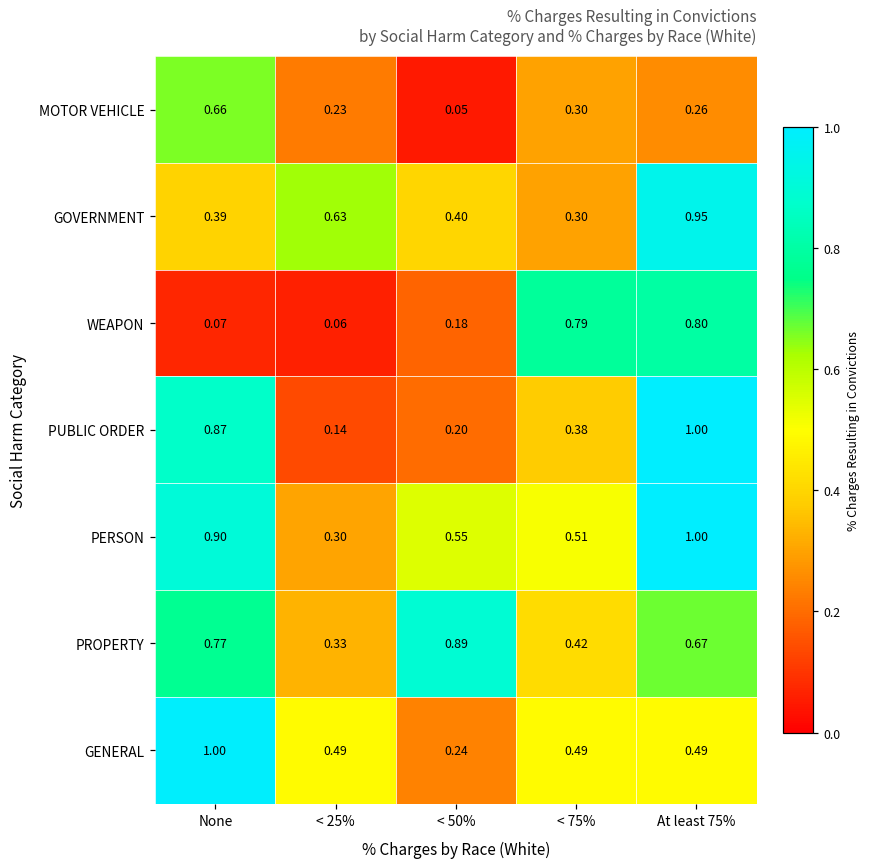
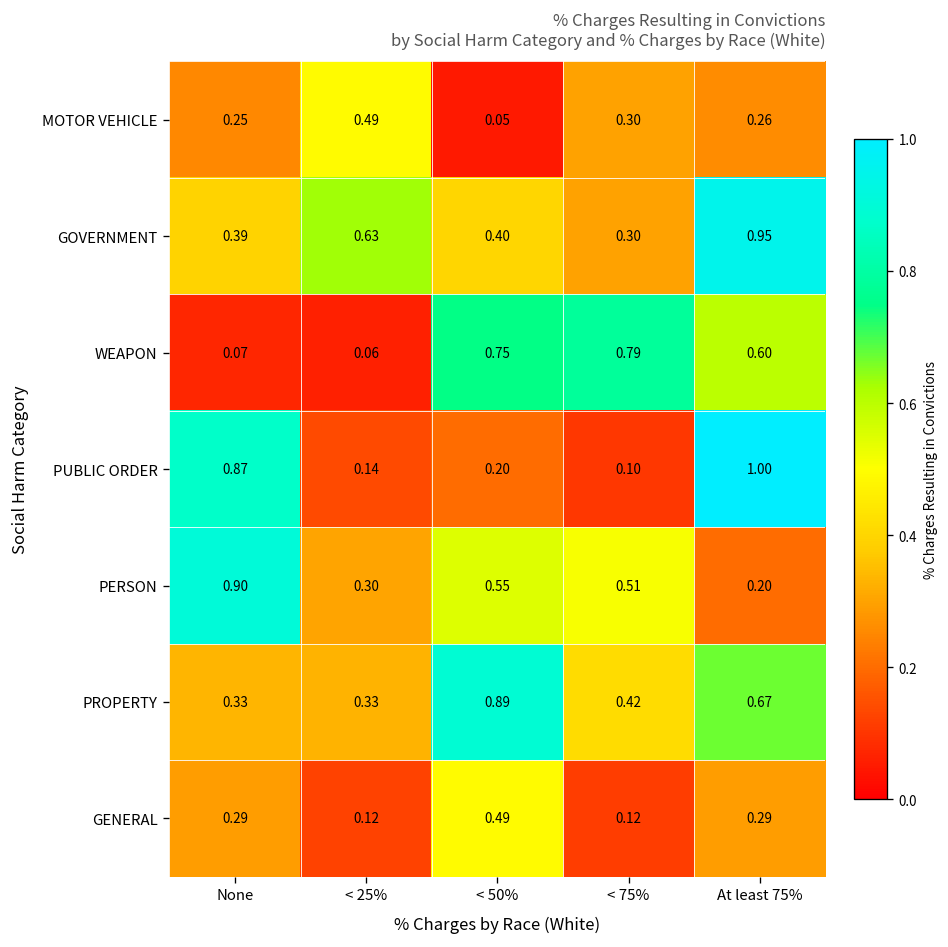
  {
    "MOTOR VEHICLE": {
-     "None": 0.66,
-     "< 25%": 0.23,
+     "None": 0.25,
+     "< 25%": 0.49,
      "< 50%": 0.05,
      "< 75%": 0.30,
      "At least 75%": 0.26
    },
    "GOVERNMENT": {
      "None": 0.39,
      "< 25%": 0.63,
      "< 50%": 0.40,
      "< 75%": 0.30,
      "At least 75%": 0.95
    },
    "WEAPON": {
      "None": 0.07,
      "< 25%": 0.06,
-     "< 50%": 0.18,
+     "< 50%": 0.75,
      "< 75%": 0.79,
-     "At least 75%": 0.80
+     "At least 75%": 0.60
    },
    "PUBLIC ORDER": {
      "None": 0.87,
      "< 25%": 0.14,
      "< 50%": 0.20,
-     "< 75%": 0.38,
+     "< 75%": 0.10,
      "At least 75%": 1.00
    },
    "PERSON": {
      "None": 0.90,
      "< 25%": 0.30,
      "< 50%": 0.55,
      "< 75%": 0.51,
-     "At least 75%": 1.00
+     "At least 75%": 0.20
    },
    "PROPERTY": {
-     "None": 0.77,
+     "None": 0.33,
      "< 25%": 0.33,
      "< 50%": 0.89,
      "< 75%": 0.42,
      "At least 75%": 0.67
    },
    "GENERAL": {
-     "None": 1.00,
-     "< 25%": 0.49,
-     "< 50%": 0.24,
-     "< 75%": 0.49,
-     "At least 75%": 0.49
+     "None": 0.29,
+     "< 25%": 0.12,
+     "< 50%": 0.49,
+     "< 75%": 0.12,
+     "At least 75%": 0.29
    }
  }
